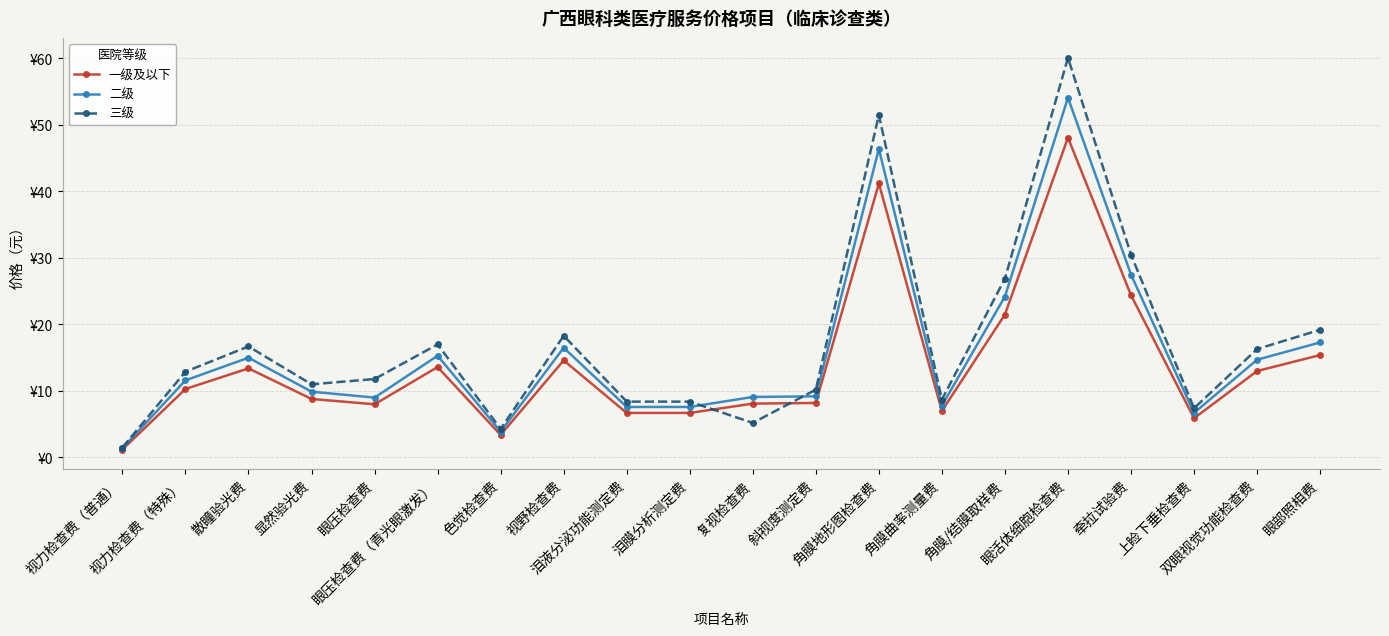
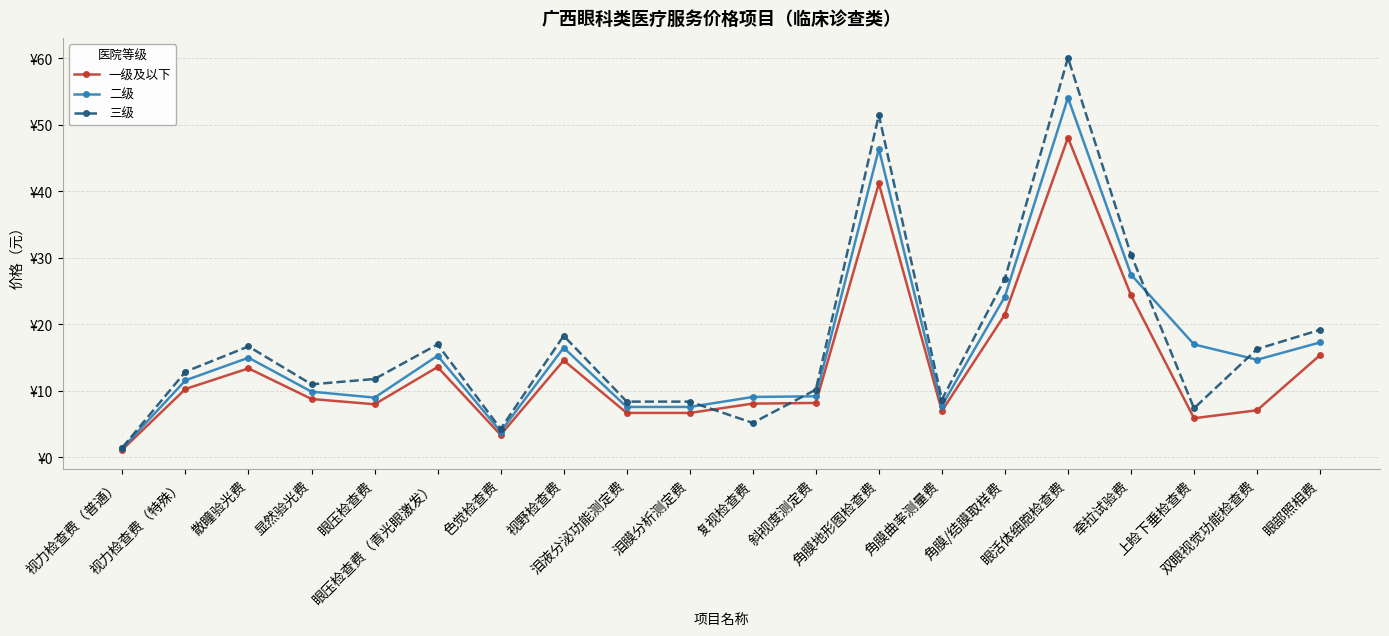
  {
    "一级及以下": {
      "视力检查费（特殊）": "¥10",
      "散瞳验光费": "¥13",
      "显然验光费": "¥9",
      "眼压检查费": "¥8",
      "眼压检查费（青光眼激发）": "¥14",
      "色觉检查费": "¥3",
      "视野检查费": "¥15",
      "泪液分泌功能测定费": "¥7",
      "泪膜分析测定费": "¥7",
      "复视检查费": "¥8",
      "斜视度测定费": "¥8",
      "角膜地形图检查费": "¥41",
      "角膜曲率测量费": "¥7",
      "角膜/结膜取样费": "¥22",
      "眼活体细胞检查费": "¥48",
      "牵拉试验费": "¥24",
      "上睑下垂检查费": "¥6",
-     "双眼视觉功能检查费": "¥13",
+     "双眼视觉功能检查费": "¥7",
      "眼部照相费": "¥15"
    },
    "二级": {
      "视力检查费（特殊）": "¥12",
      "散瞳验光费": "¥15",
      "显然验光费": "¥10",
      "眼压检查费": "¥9",
      "眼压检查费（青光眼激发）": "¥15",
      "色觉检查费": "¥4",
      "视野检查费": "¥17",
      "泪液分泌功能测定费": "¥8",
      "泪膜分析测定费": "¥8",
      "复视检查费": "¥9",
      "斜视度测定费": "¥9",
      "角膜地形图检查费": "¥46",
      "角膜曲率测量费": "¥8",
      "角膜/结膜取样费": "¥24",
      "眼活体细胞检查费": "¥54",
      "牵拉试验费": "¥28",
-     "上睑下垂检查费": "¥7",
+     "上睑下垂检查费": "¥17",
      "双眼视觉功能检查费": "¥15",
      "眼部照相费": "¥17"
    },
    "三级": {
      "视力检查费（特殊）": "¥13",
      "散瞳验光费": "¥17",
      "显然验光费": "¥11",
      "眼压检查费": "¥12",
      "眼压检查费（青光眼激发）": "¥17",
      "色觉检查费": "¥4",
      "视野检查费": "¥18",
      "泪液分泌功能测定费": "¥8",
      "泪膜分析测定费": "¥8",
      "复视检查费": "¥5",
      "斜视度测定费": "¥10",
      "角膜地形图检查费": "¥52",
      "角膜曲率测量费": "¥9",
      "角膜/结膜取样费": "¥27",
      "眼活体细胞检查费": "¥60",
      "牵拉试验费": "¥31",
      "上睑下垂检查费": "¥7",
      "双眼视觉功能检查费": "¥16",
      "眼部照相费": "¥19"
    }
  }
